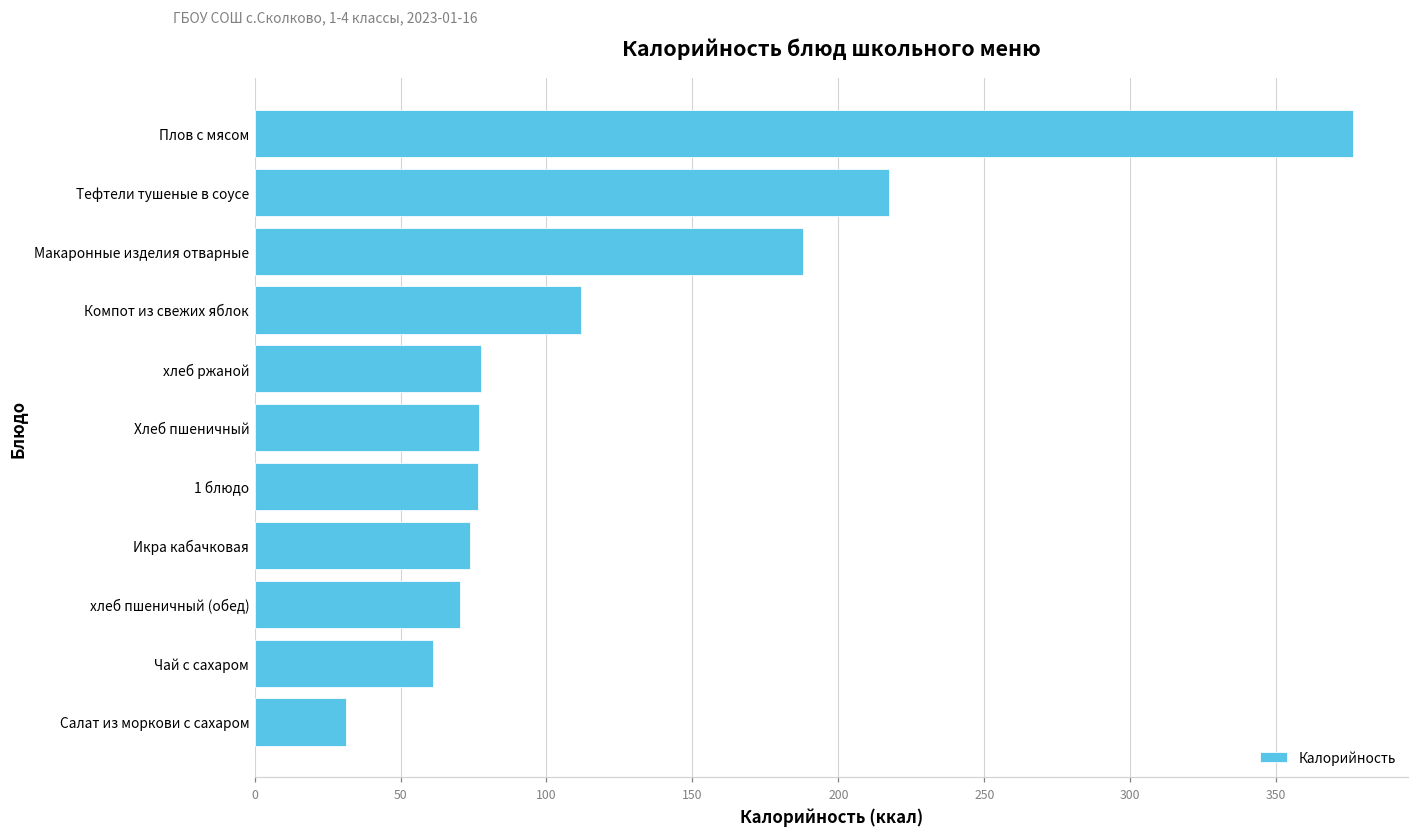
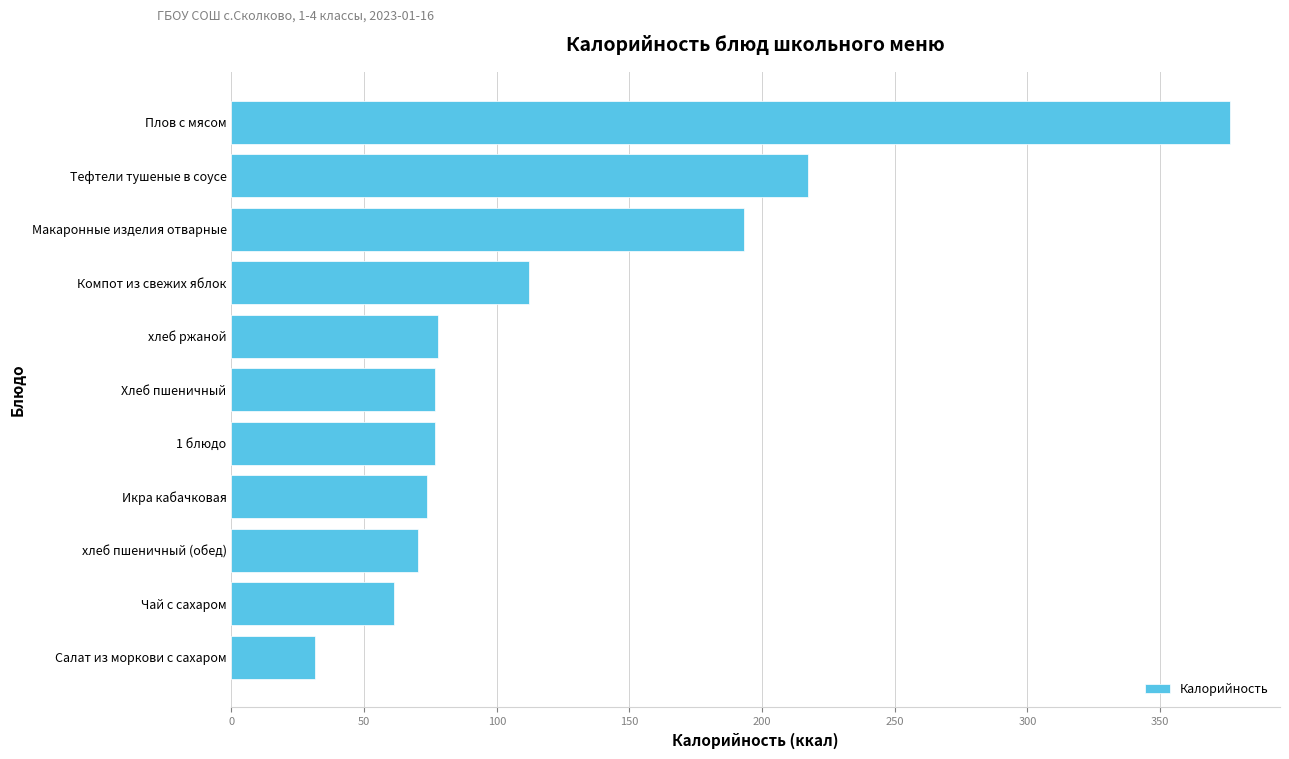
  {
    "Плов с мясом": 376,
    "Тефтели тушеные в соусе": 217,
-   "Макаронные изделия отварные": 188,
+   "Макаронные изделия отварные": 193,
    "Компот из свежих яблок": 112,
    "хлеб ржаной": 78,
    "Хлеб пшеничный": 77,
    "1 блюдо": 77,
    "Икра кабачковая": 74,
    "хлеб пшеничный (обед)": 71,
    "Чай с сахаром": 61,
    "Салат из моркови с сахаром": 31
  }
